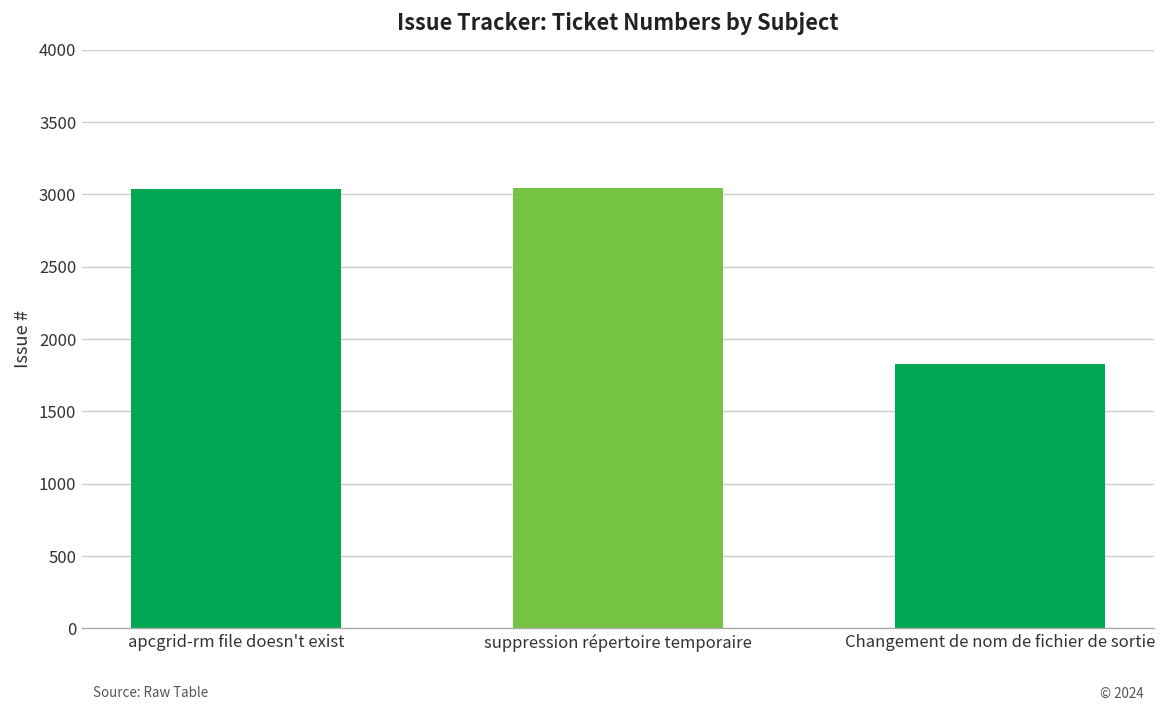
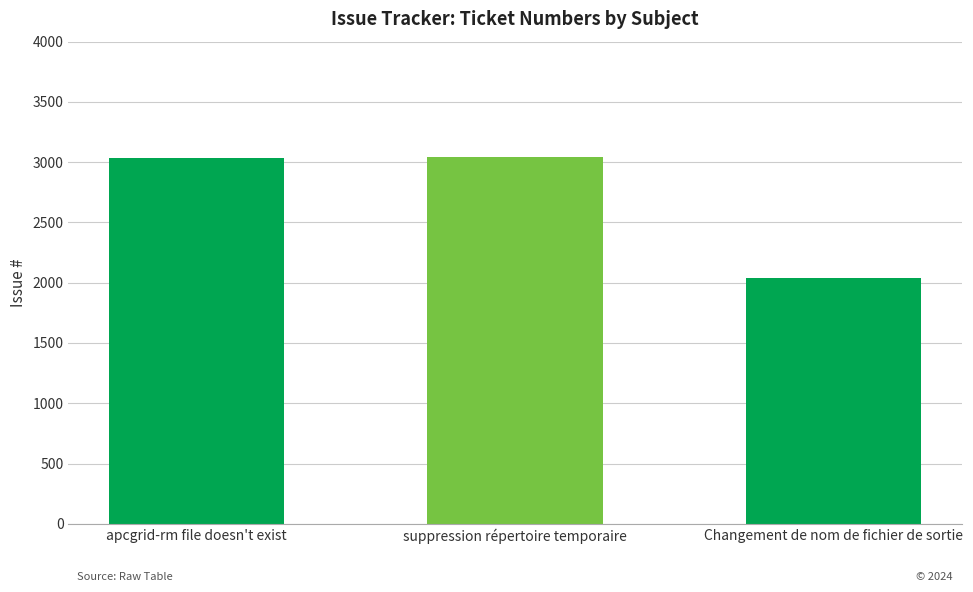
  {
    "apcgrid-rm file doesn't exist": 3040,
    "suppression répertoire temporaire": 3040,
-   "Changement de nom de fichier de sortie": 1830
+   "Changement de nom de fichier de sortie": 2040
  }
